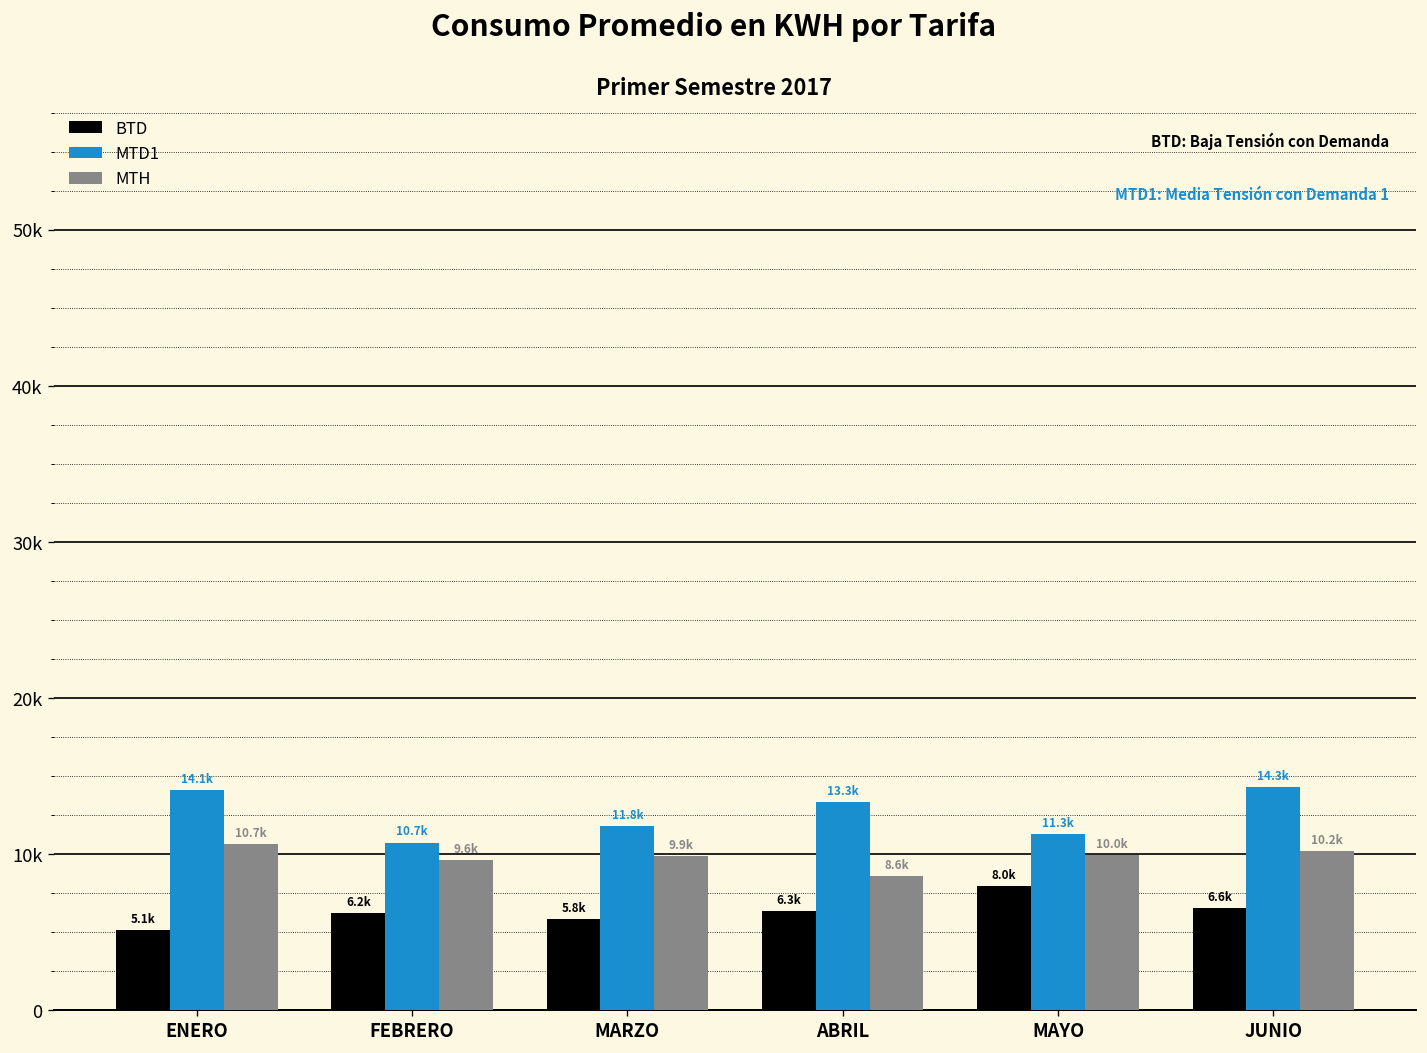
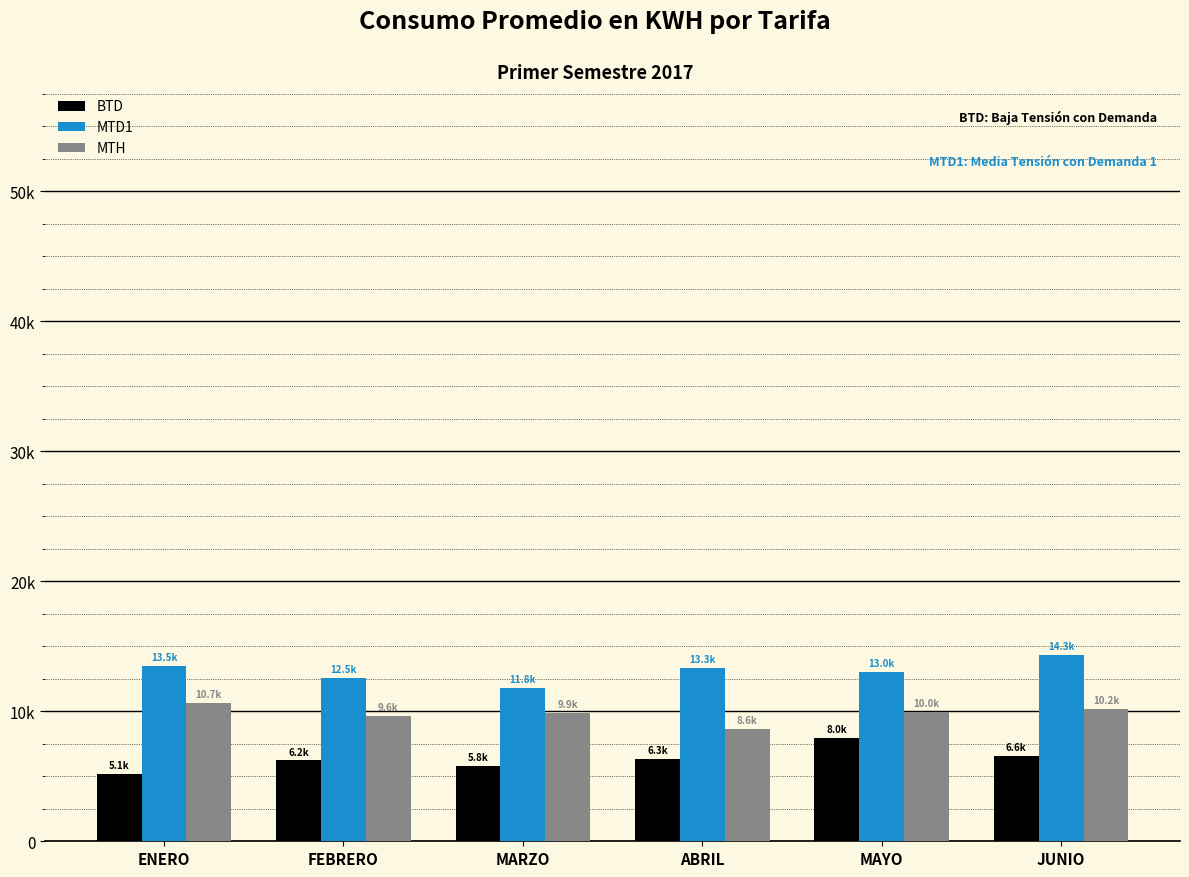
  {
    "BTD": {
      "ENERO": "5.1k",
      "FEBRERO": "6.2k",
      "MARZO": "5.8k",
      "ABRIL": "6.3k",
      "MAYO": "8.0k",
      "JUNIO": "6.6k"
    },
    "MTD1": {
-     "ENERO": "14.1k",
-     "FEBRERO": "10.7k",
+     "ENERO": "13.5k",
+     "FEBRERO": "12.5k",
      "MARZO": "11.8k",
      "ABRIL": "13.3k",
-     "MAYO": "11.3k",
+     "MAYO": "13.0k",
      "JUNIO": "14.3k"
    },
    "MTH": {
      "ENERO": "10.7k",
      "FEBRERO": "9.6k",
      "MARZO": "9.9k",
      "ABRIL": "8.6k",
      "MAYO": "10.0k",
      "JUNIO": "10.2k"
    }
  }
